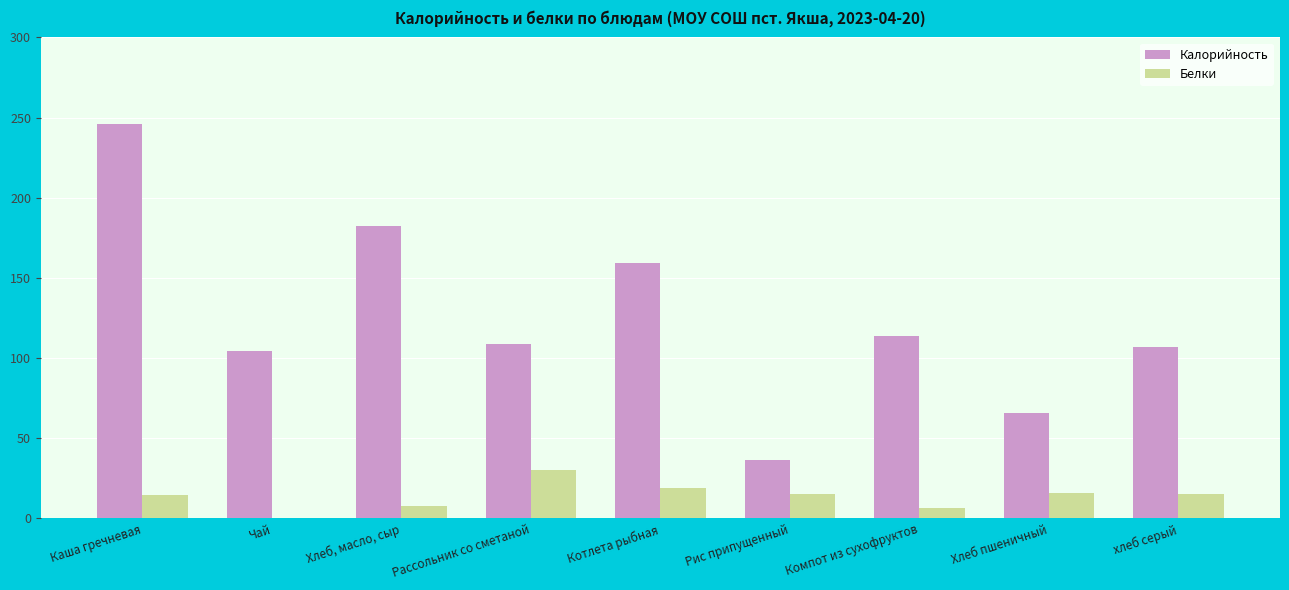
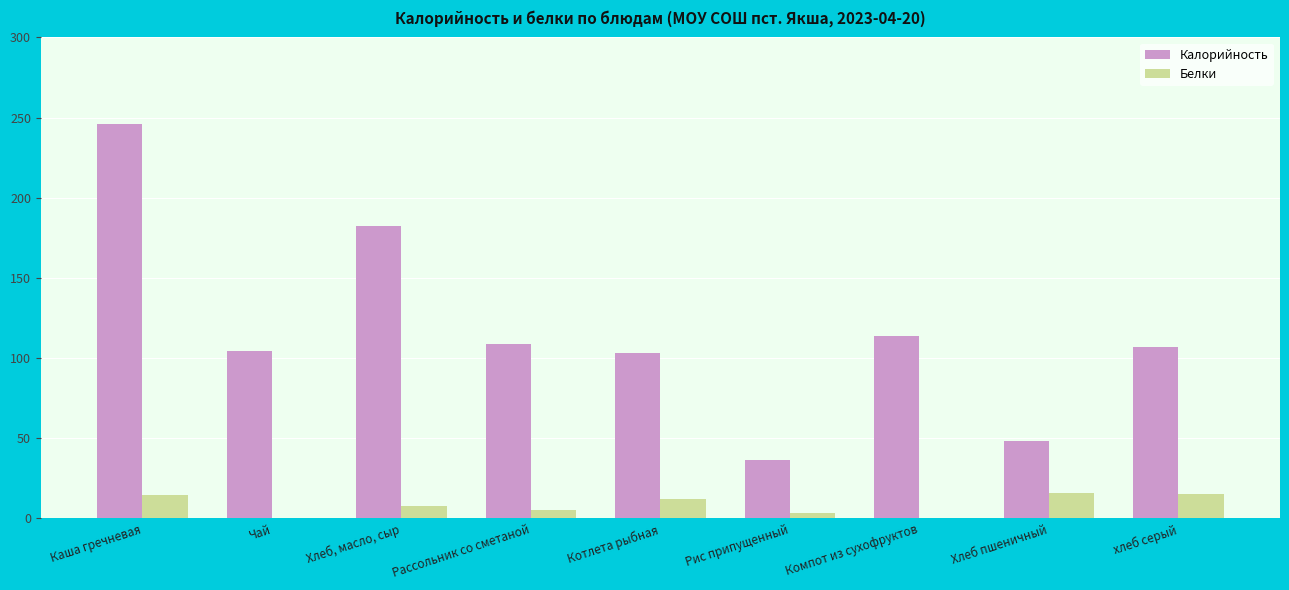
  {
    "Калорийность": {
      "Каша гречневая": 246,
      "Чай": 105,
      "Хлеб, масло, сыр": 182,
      "Рассольник со сметаной": 109,
-     "Котлета рыбная": 159,
+     "Котлета рыбная": 103,
      "Рис припущенный": 36,
      "Компот из сухофруктов": 114,
-     "Хлеб пшеничный": 66,
+     "Хлеб пшеничный": 49,
      "хлеб серый": 107
    },
    "Белки": {
      "Каша гречневая": 14,
      "Чай": 0,
      "Хлеб, масло, сыр": 8,
-     "Рассольник со сметаной": 30,
-     "Котлета рыбная": 19,
-     "Рис припущенный": 15,
-     "Компот из сухофруктов": 6,
+     "Рассольник со сметаной": 5,
+     "Котлета рыбная": 12,
+     "Рис припущенный": 4,
+     "Компот из сухофруктов": 1,
      "Хлеб пшеничный": 16,
      "хлеб серый": 15
    }
  }
